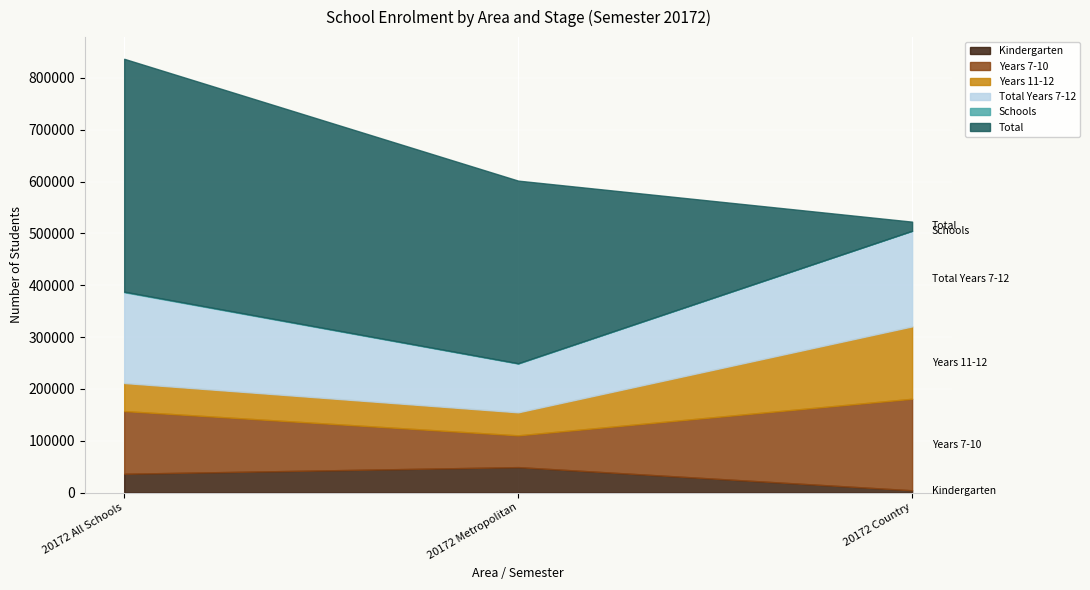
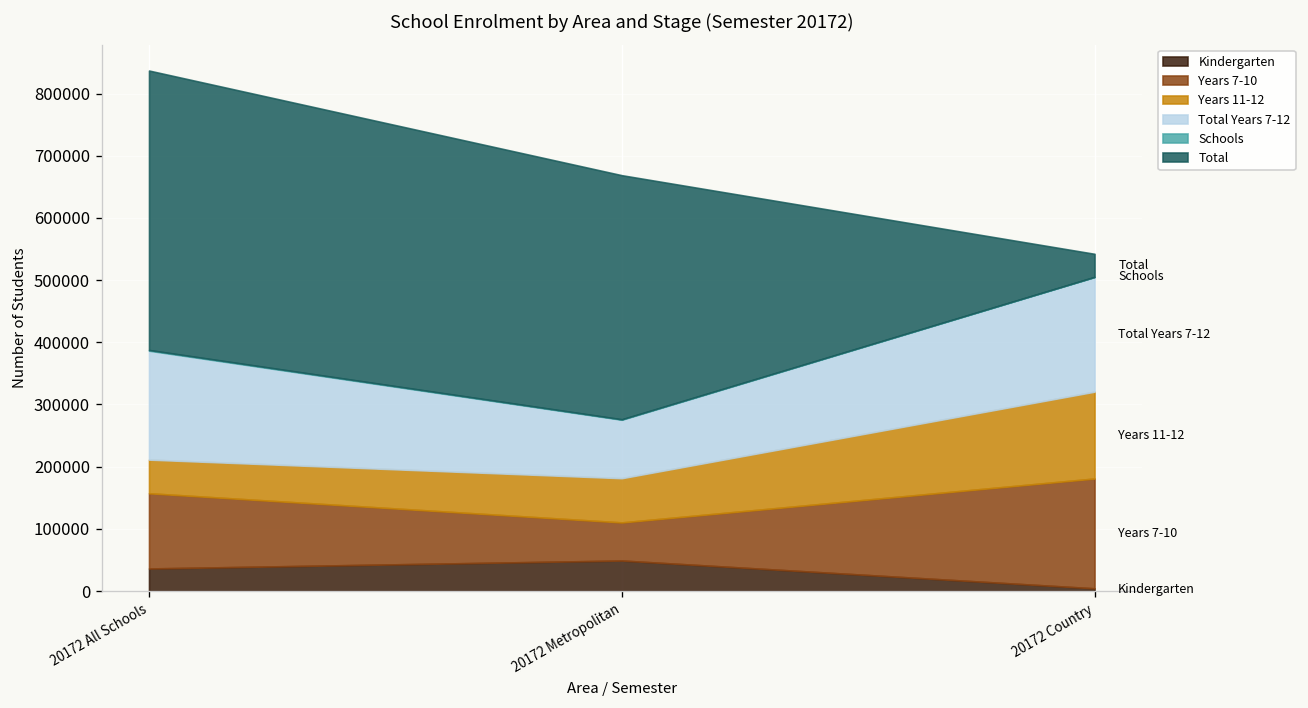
  {
    "Kindergarten": {
      "20172 All Schools": 40000,
      "20172 Metropolitan": 50000
    },
    "Years 7-10": {
      "20172 All Schools": 120000,
      "20172 Metropolitan": 60000,
      "20172 Country": 180000
    },
    "Years 11-12": {
      "20172 All Schools": 50000,
-     "20172 Metropolitan": 40000,
+     "20172 Metropolitan": 70000,
      "20172 Country": 140000
    },
    "Total": {
      "20172 All Schools": 450000,
-     "20172 Metropolitan": 350000,
-     "20172 Country": 20000
+     "20172 Metropolitan": 390000,
+     "20172 Country": 40000
    }
  }
